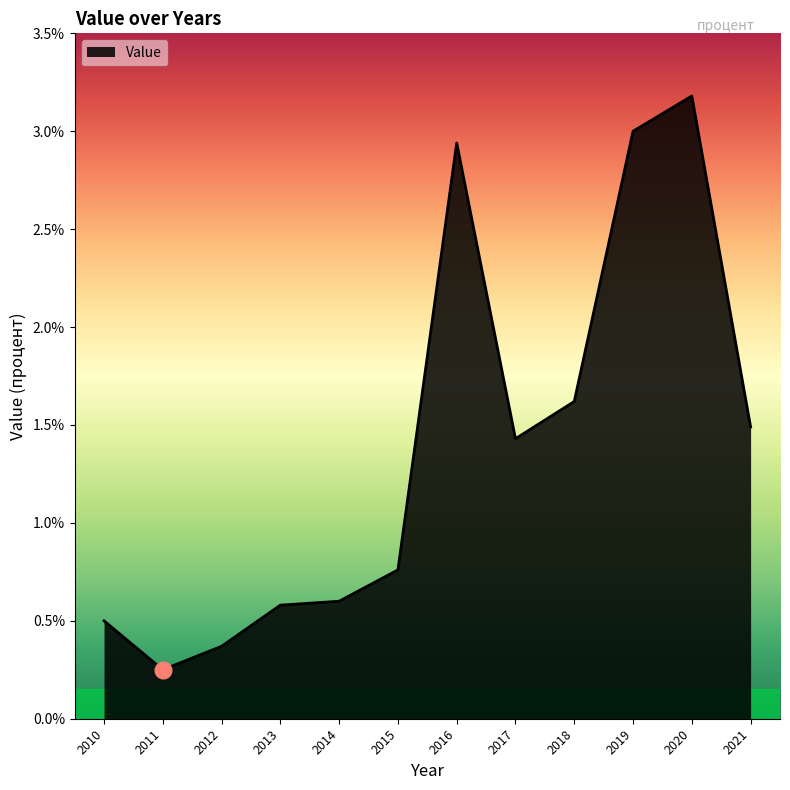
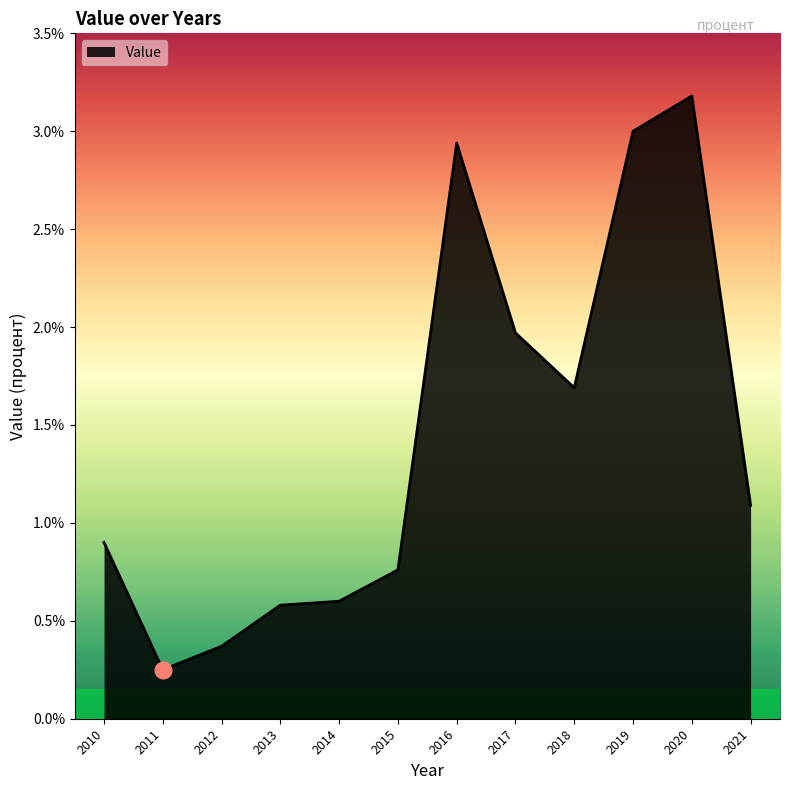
  {
    "Value": {
-     "2010": "0.5%",
+     "2010": "0.9%",
      "2012": "0.37%",
      "2013": "0.58%",
      "2014": "0.60%",
      "2015": "0.76%",
      "2016": "2.94%",
-     "2017": "1.43%",
-     "2018": "1.62%",
+     "2017": "1.97%",
+     "2018": "1.69%",
      "2019": "3.00%",
      "2020": "3.18%",
-     "2021": "1.49%"
+     "2021": "1.09%"
    }
  }
